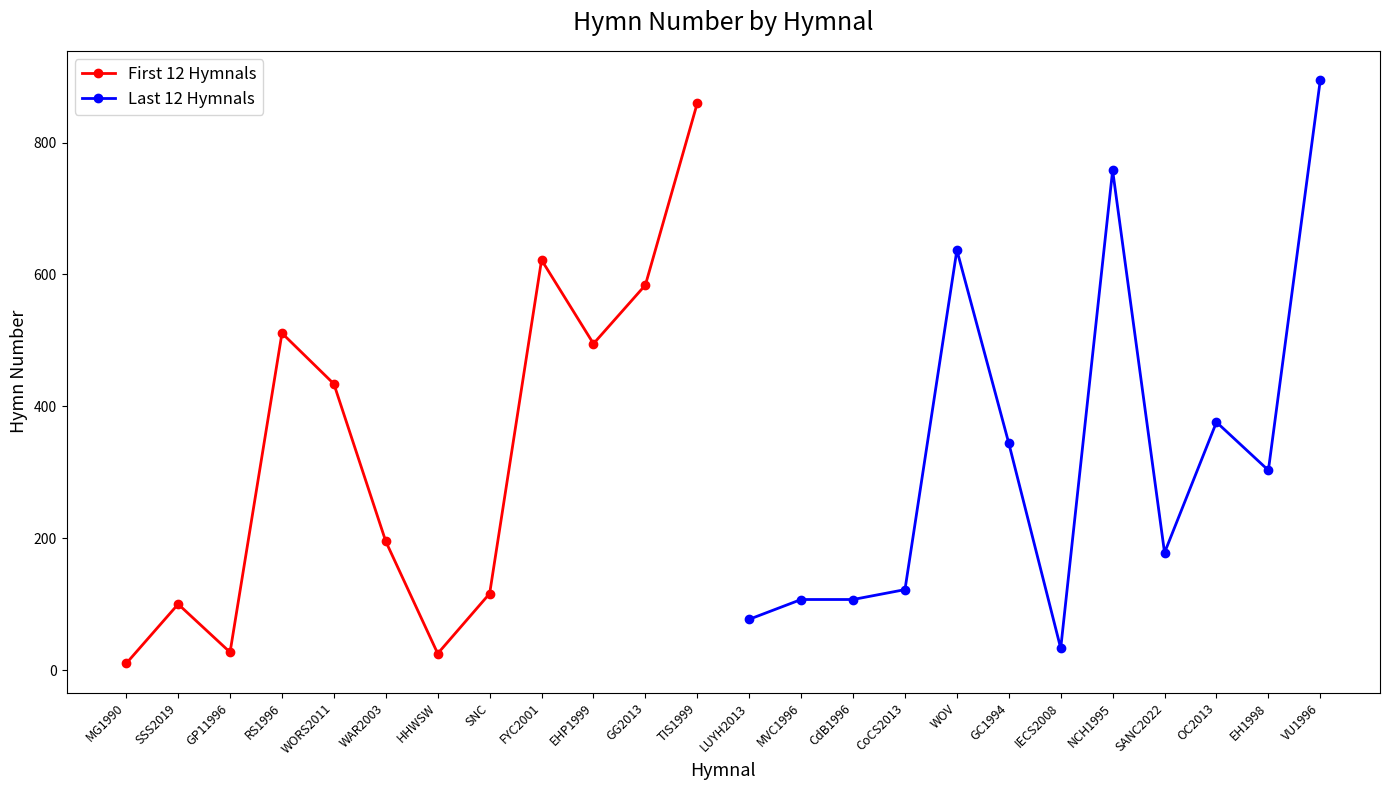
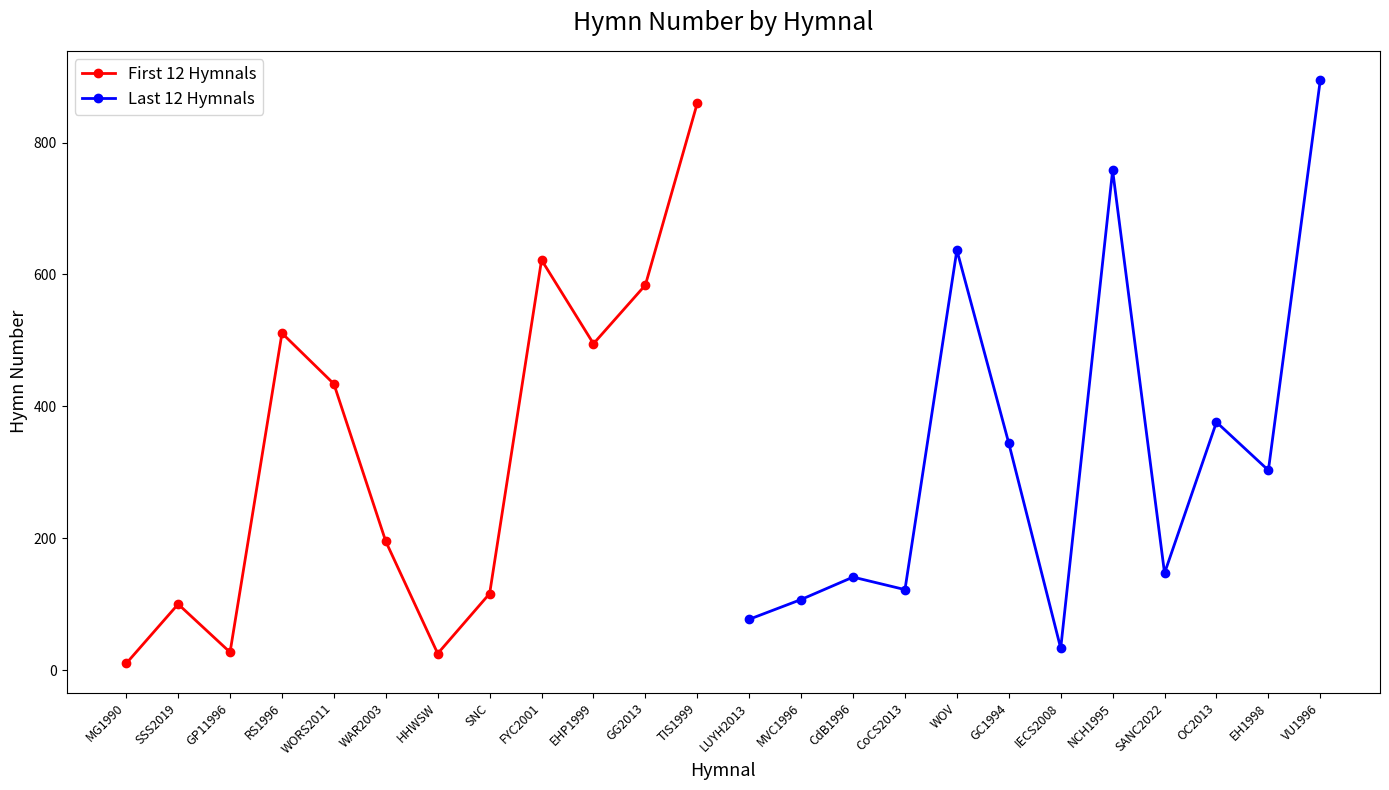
  {
    "First 12 Hymnals": {
      "MG1990": 10,
      "SSS2019": 100,
      "GP11996": 30,
      "RS1996": 510,
      "WORS2011": 430,
      "WAR2003": 200,
      "HHWSW": 30,
      "SNC": 120,
      "FYC2001": 620,
      "EHP1999": 500,
      "GG2013": 580,
      "TIS1999": 860
    },
    "Last 12 Hymnals": {
      "LUYH2013": 80,
      "MVC1996": 110,
-     "CdB1996": 110,
+     "CdB1996": 140,
      "CoCS2013": 120,
      "WOV": 640,
      "GC1994": 340,
      "IECS2008": 30,
      "NCH1995": 760,
-     "SANC2022": 180,
+     "SANC2022": 150,
      "OC2013": 380,
      "EH1998": 300,
      "VU1996": 900
    }
  }
